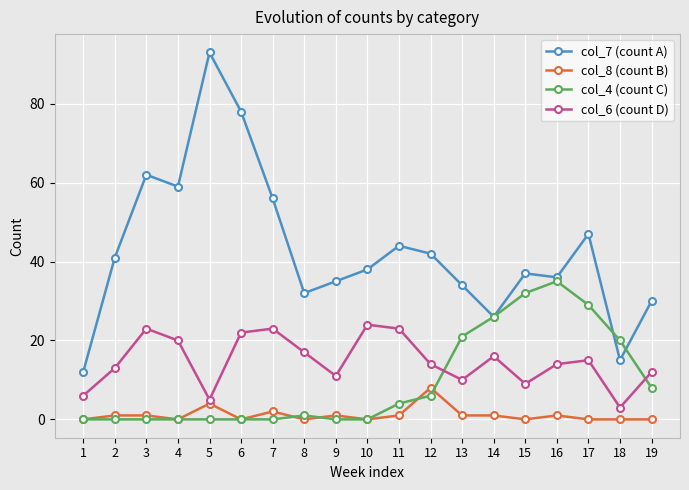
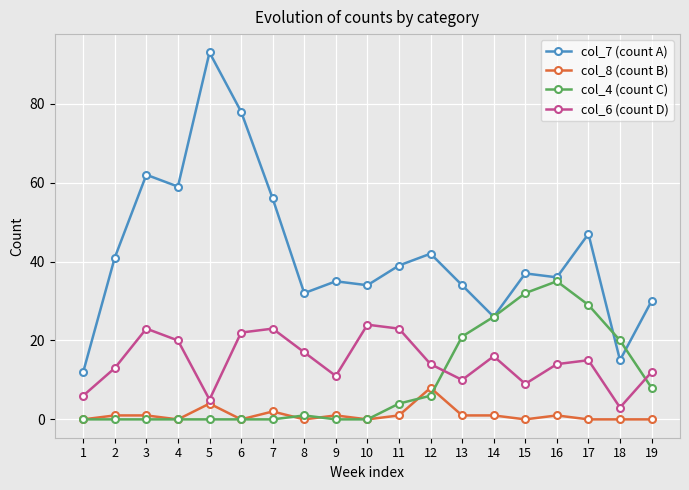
  {
    "col_7 (count A)": {
      "1": 12,
      "2": 41,
      "3": 62,
      "4": 59,
      "5": 93,
      "6": 78,
      "7": 56,
      "8": 32,
      "9": 35,
-     "10": 38,
-     "11": 44,
+     "10": 34,
+     "11": 39,
      "12": 42,
      "13": 34,
      "15": 37,
      "16": 36,
      "17": 47,
      "18": 15,
      "19": 30
    },
    "col_8 (count B)": {
      "2": 1,
      "3": 1,
      "5": 4,
      "7": 2,
      "8": 0,
      "9": 1,
      "11": 1,
      "12": 8,
      "13": 1,
      "14": 1,
      "15": 0,
      "16": 1,
      "17": 0,
      "18": 0,
      "19": 0
    },
    "col_4 (count C)": {
      "2": 0,
      "3": 0,
      "5": 0,
      "7": 0,
      "8": 1,
      "9": 0,
      "11": 4,
      "12": 6,
      "13": 21,
      "15": 32,
      "16": 35,
      "17": 29,
      "18": 20,
      "19": 8
    },
    "col_6 (count D)": {
      "1": 6,
      "2": 13,
      "3": 23,
      "4": 20,
      "5": 5,
      "6": 22,
      "7": 23,
      "8": 17,
      "9": 11,
      "10": 24,
      "11": 23,
      "12": 14,
      "13": 10,
      "14": 16,
      "15": 9,
      "16": 14,
      "17": 15,
      "18": 3,
      "19": 12
    }
  }
